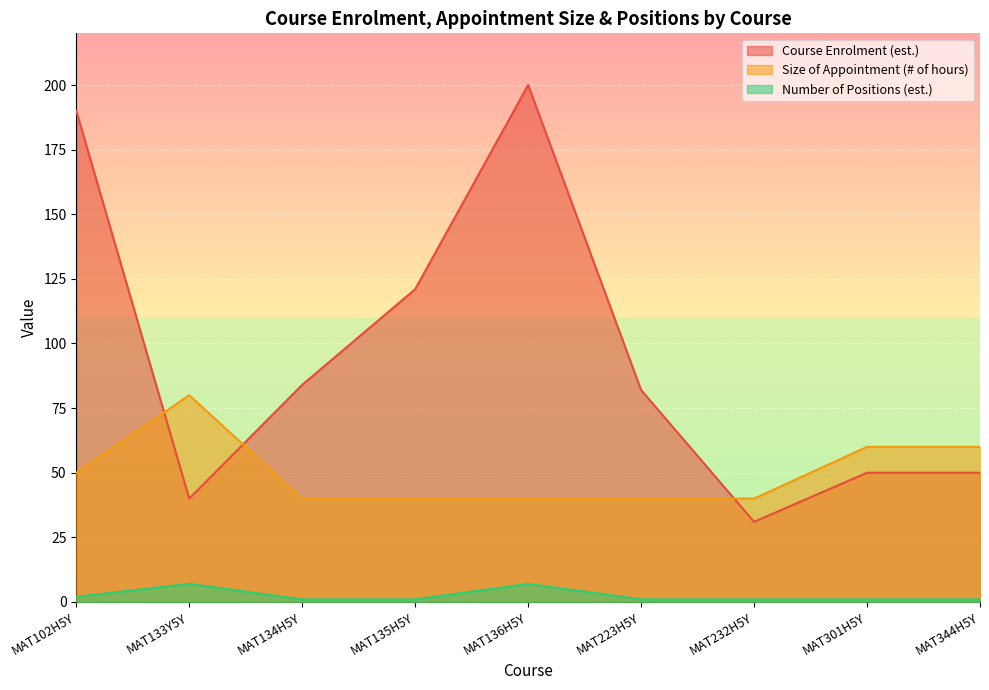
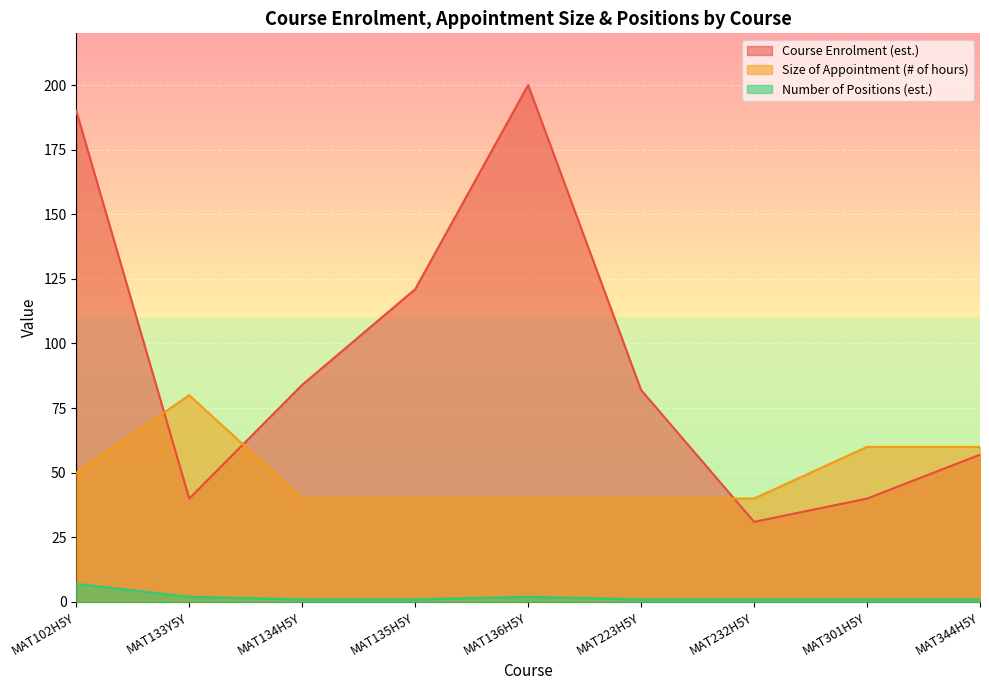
  {
    "Course Enrolment (est.)": {
      "MAT102H5Y": 190,
      "MAT133Y5Y": 40,
      "MAT134H5Y": 84,
      "MAT135H5Y": 121,
      "MAT136H5Y": 200,
      "MAT223H5Y": 82,
      "MAT232H5Y": 31,
-     "MAT301H5Y": 50,
-     "MAT344H5Y": 50
+     "MAT301H5Y": 40,
+     "MAT344H5Y": 57
    },
    "Size of Appointment (# of hours)": {
      "MAT102H5Y": 50,
      "MAT133Y5Y": 80,
      "MAT134H5Y": 40,
      "MAT135H5Y": 40,
      "MAT136H5Y": 40,
      "MAT223H5Y": 40,
      "MAT232H5Y": 40,
      "MAT301H5Y": 60,
      "MAT344H5Y": 60
    },
    "Number of Positions (est.)": {
-     "MAT102H5Y": 2,
-     "MAT133Y5Y": 7,
+     "MAT102H5Y": 7,
+     "MAT133Y5Y": 2,
      "MAT134H5Y": 1,
      "MAT135H5Y": 1,
-     "MAT136H5Y": 7,
+     "MAT136H5Y": 2,
      "MAT223H5Y": 1,
      "MAT232H5Y": 1,
      "MAT301H5Y": 1,
      "MAT344H5Y": 1
    }
  }
